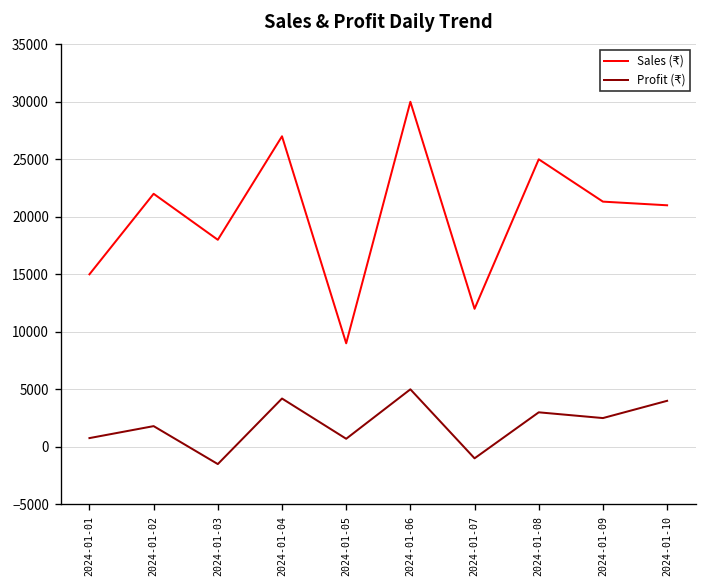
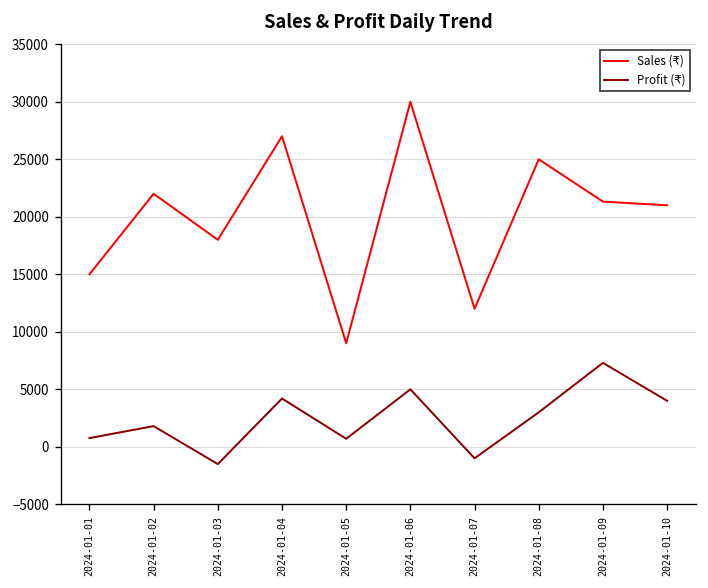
  {
    "Sales (₹)": {
      "2024-01-01": 15000,
      "2024-01-02": 22000,
      "2024-01-03": 18000,
      "2024-01-04": 27000,
      "2024-01-05": 9000,
      "2024-01-06": 30000,
      "2024-01-07": 12000,
      "2024-01-08": 25000,
      "2024-01-09": 21000,
      "2024-01-10": 21000
    },
    "Profit (₹)": {
      "2024-01-01": 1000,
      "2024-01-02": 2000,
      "2024-01-03": -2000,
      "2024-01-04": 4000,
      "2024-01-05": 1000,
      "2024-01-06": 5000,
      "2024-01-07": -1000,
      "2024-01-08": 3000,
-     "2024-01-09": 3000,
+     "2024-01-09": 7000,
      "2024-01-10": 4000
    }
  }
